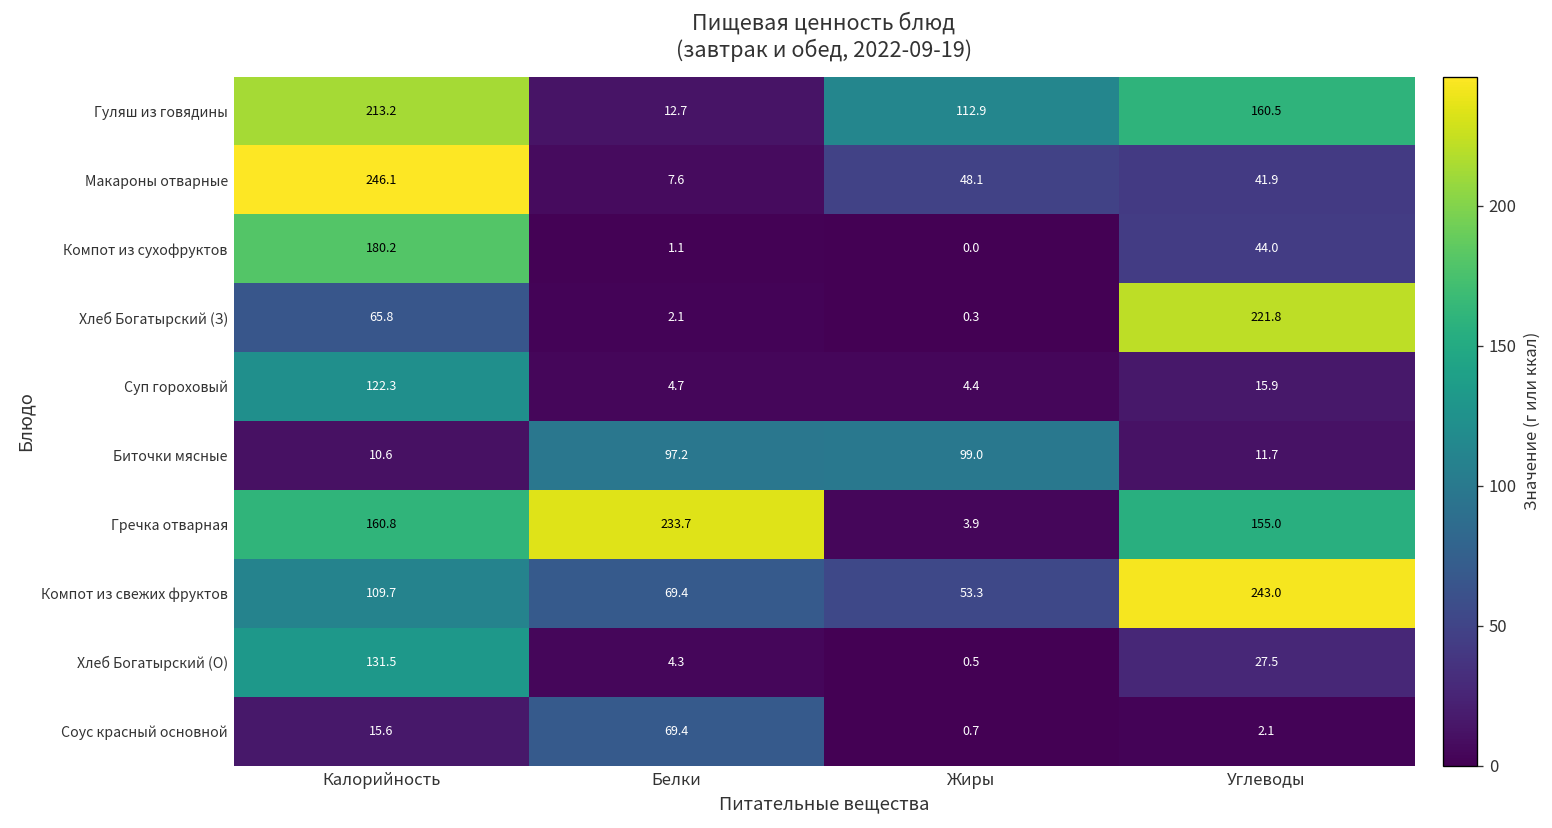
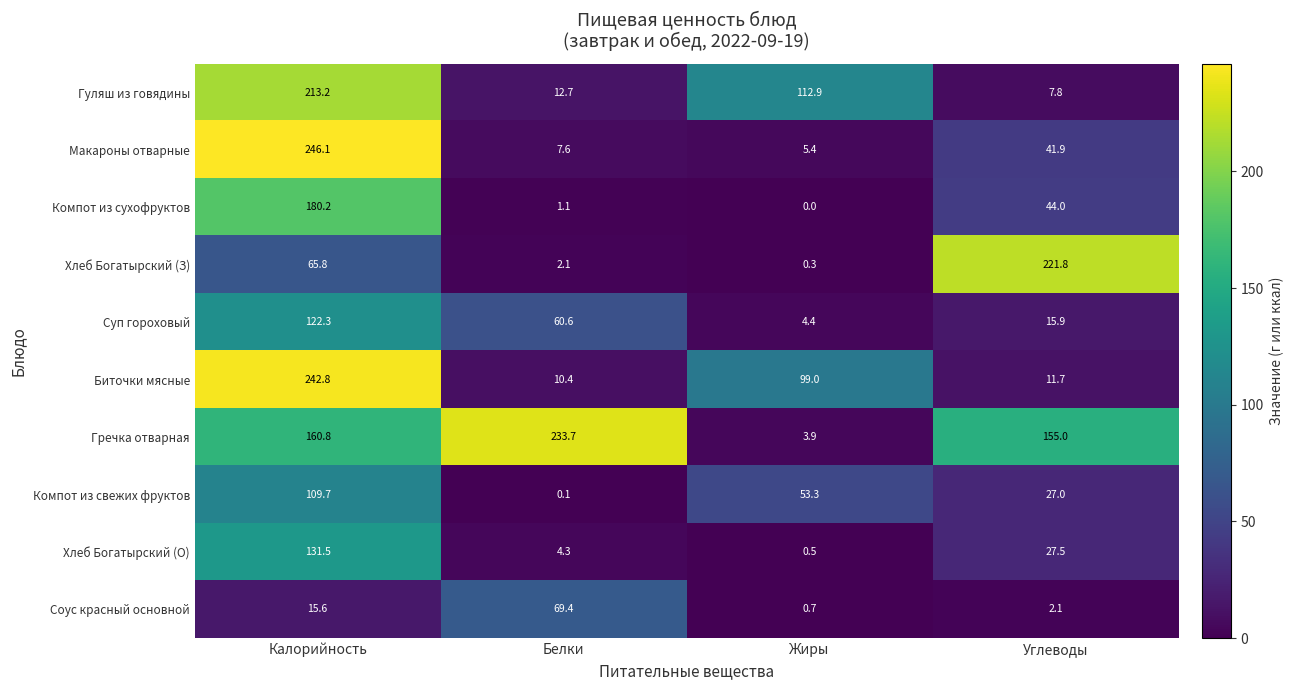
  {
    "Гуляш из говядины": {
      "Калорийность": 213.2,
      "Белки": 12.7,
      "Жиры": 112.9,
-     "Углеводы": 160.5
+     "Углеводы": 7.8
    },
    "Макароны отварные": {
      "Калорийность": 246.1,
      "Белки": 7.6,
-     "Жиры": 48.1,
+     "Жиры": 5.4,
      "Углеводы": 41.9
    },
    "Компот из сухофруктов": {
      "Калорийность": 180.2,
      "Белки": 1.1,
      "Жиры": 0.0,
      "Углеводы": 44.0
    },
    "Хлеб Богатырский (З)": {
      "Калорийность": 65.8,
      "Белки": 2.1,
      "Жиры": 0.3,
      "Углеводы": 221.8
    },
    "Суп гороховый": {
      "Калорийность": 122.3,
-     "Белки": 4.7,
+     "Белки": 60.6,
      "Жиры": 4.4,
      "Углеводы": 15.9
    },
    "Биточки мясные": {
-     "Калорийность": 10.6,
-     "Белки": 97.2,
+     "Калорийность": 242.8,
+     "Белки": 10.4,
      "Жиры": 99.0,
      "Углеводы": 11.7
    },
    "Гречка отварная": {
      "Калорийность": 160.8,
      "Белки": 233.7,
      "Жиры": 3.9,
      "Углеводы": 155.0
    },
    "Компот из свежих фруктов": {
      "Калорийность": 109.7,
-     "Белки": 69.4,
+     "Белки": 0.1,
      "Жиры": 53.3,
-     "Углеводы": 243.0
+     "Углеводы": 27.0
    },
    "Хлеб Богатырский (О)": {
      "Калорийность": 131.5,
      "Белки": 4.3,
      "Жиры": 0.5,
      "Углеводы": 27.5
    },
    "Соус красный основной": {
      "Калорийность": 15.6,
      "Белки": 69.4,
      "Жиры": 0.7,
      "Углеводы": 2.1
    }
  }
